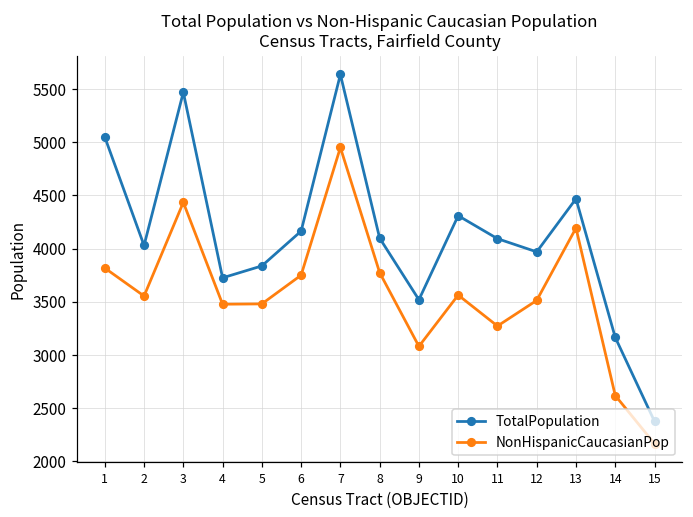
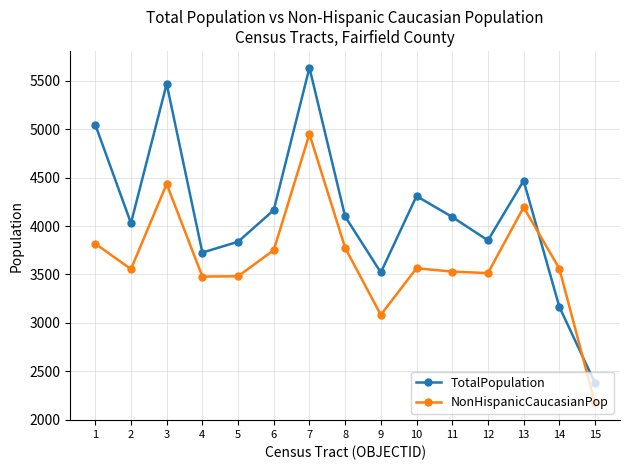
  {
    "TotalPopulation": {
      "1": 5000,
      "2": 4000,
      "3": 5500,
      "4": 3700,
      "5": 3800,
      "6": 4200,
      "7": 5600,
      "8": 4100,
      "9": 3500,
      "10": 4300,
      "11": 4100,
-     "12": 4000,
+     "12": 3900,
      "13": 4500,
      "14": 3200
    },
    "NonHispanicCaucasianPop": {
      "1": 3800,
      "2": 3600,
      "3": 4400,
      "4": 3500,
      "5": 3500,
      "6": 3800,
      "7": 5000,
      "8": 3800,
      "9": 3100,
      "10": 3600,
-     "11": 3300,
+     "11": 3500,
      "12": 3500,
      "13": 4200,
-     "14": 2600
+     "14": 3600
    }
  }
